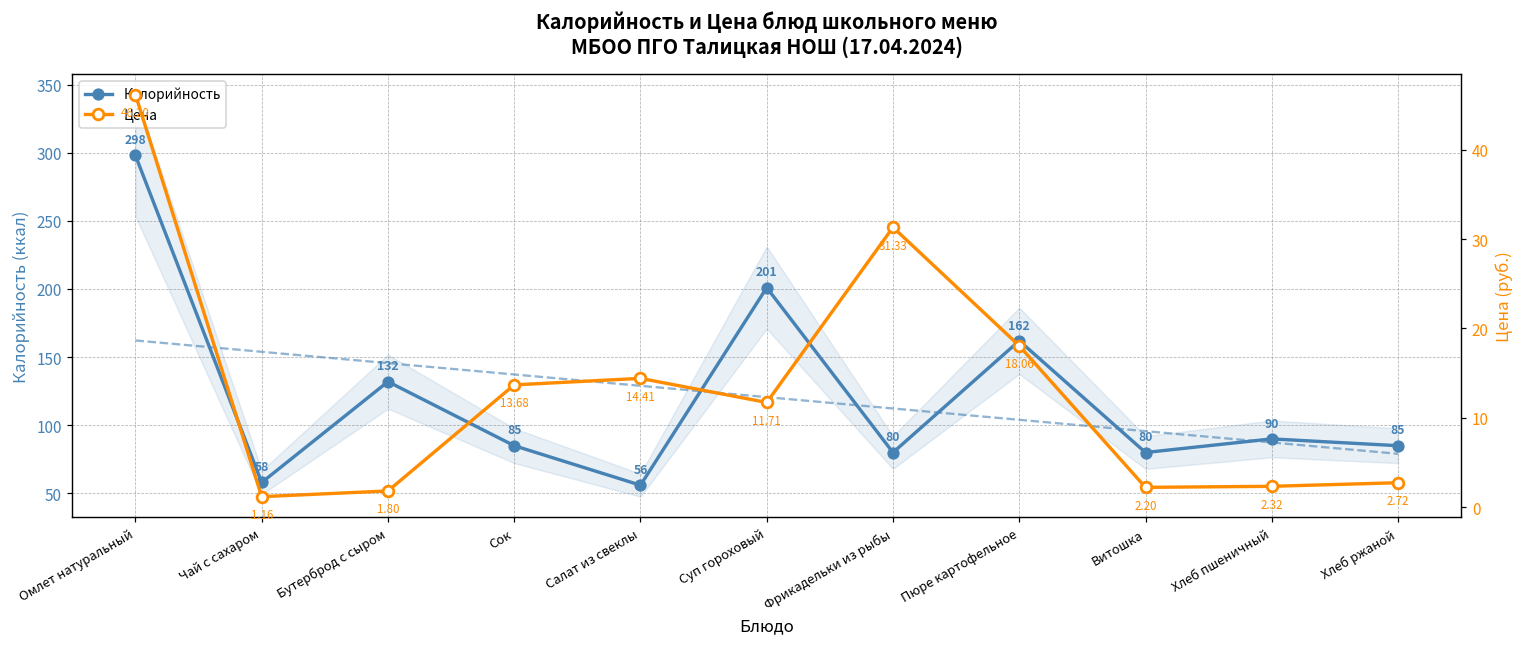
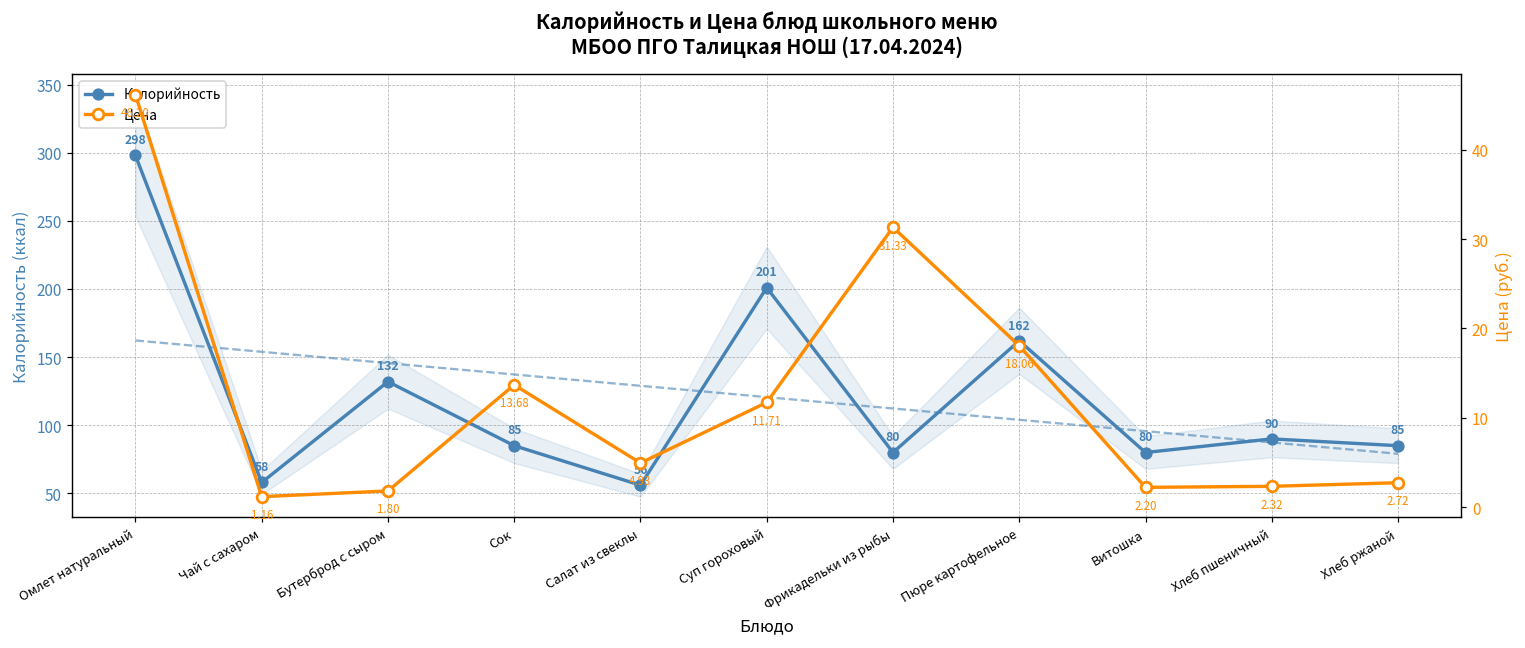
  {
    "Цена": {
      "Чай с сахаром": 1.16,
      "Бутерброд с сыром": 1.80,
      "Сок": 13.68,
-     "Салат из свеклы": 14.41,
+     "Салат из свеклы": 4.93,
      "Суп гороховый": 11.71,
      "Фрикадельки из рыбы": 31.33,
      "Пюре картофельное": 18.06,
      "Витошка": 2.20,
      "Хлеб пшеничный": 2.32,
      "Хлеб ржаной": 2.72
    }
  }
